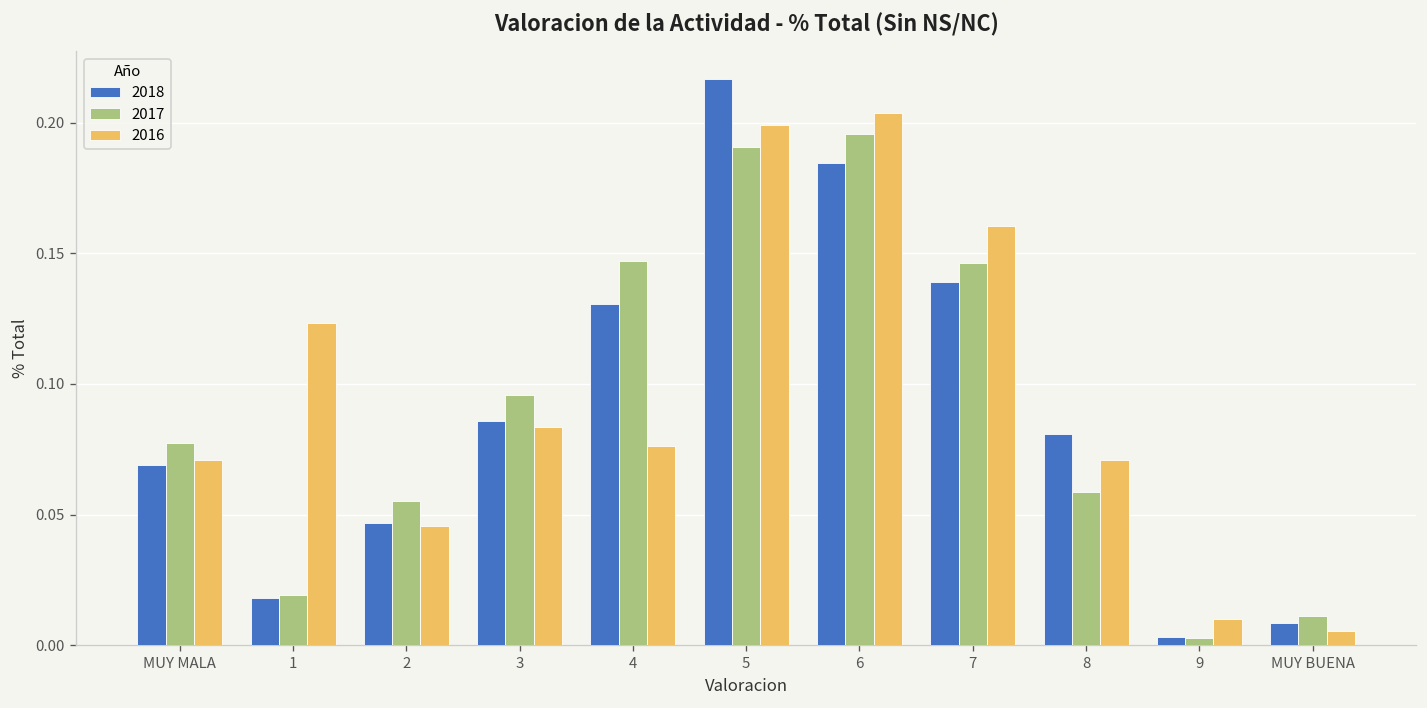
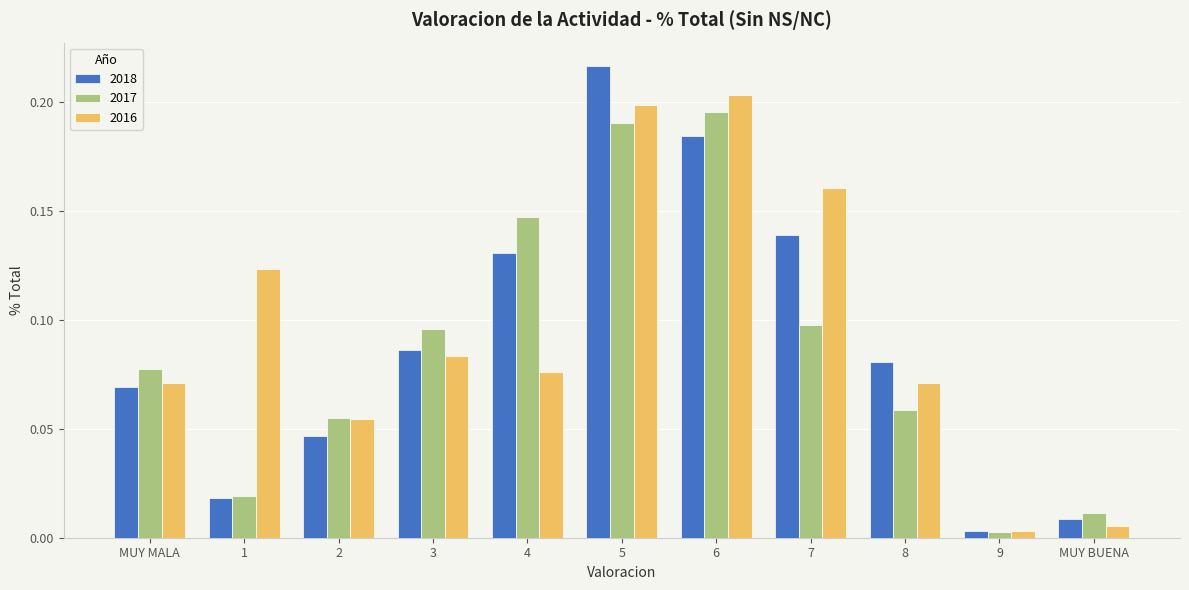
  {
    "2018": {
      "MUY MALA": 0.069,
      "1": 0.018,
      "2": 0.047,
      "3": 0.086,
      "4": 0.131,
      "5": 0.217,
      "6": 0.185,
      "7": 0.139,
      "8": 0.081,
      "9": 0.003,
      "MUY BUENA": 0.008
    },
    "2017": {
      "MUY MALA": 0.077,
      "1": 0.019,
      "2": 0.055,
      "3": 0.096,
      "4": 0.147,
      "5": 0.191,
      "6": 0.196,
-     "7": 0.146,
+     "7": 0.098,
      "8": 0.059,
      "9": 0.003,
      "MUY BUENA": 0.011
    },
    "2016": {
      "MUY MALA": 0.071,
      "1": 0.123,
-     "2": 0.046,
+     "2": 0.054,
      "3": 0.084,
      "4": 0.076,
      "5": 0.199,
      "6": 0.204,
      "7": 0.161,
      "8": 0.071,
-     "9": 0.010,
+     "9": 0.003,
      "MUY BUENA": 0.006
    }
  }
